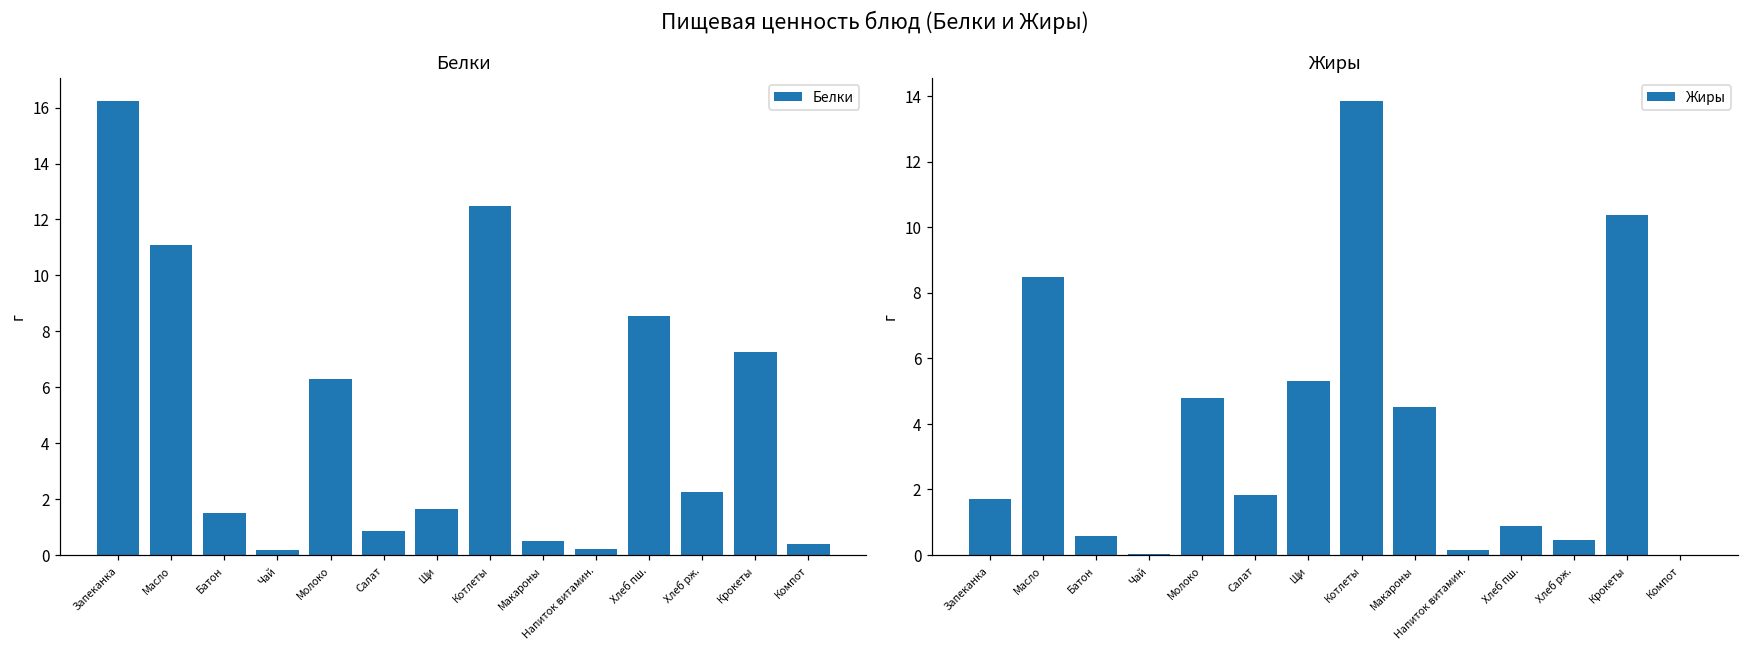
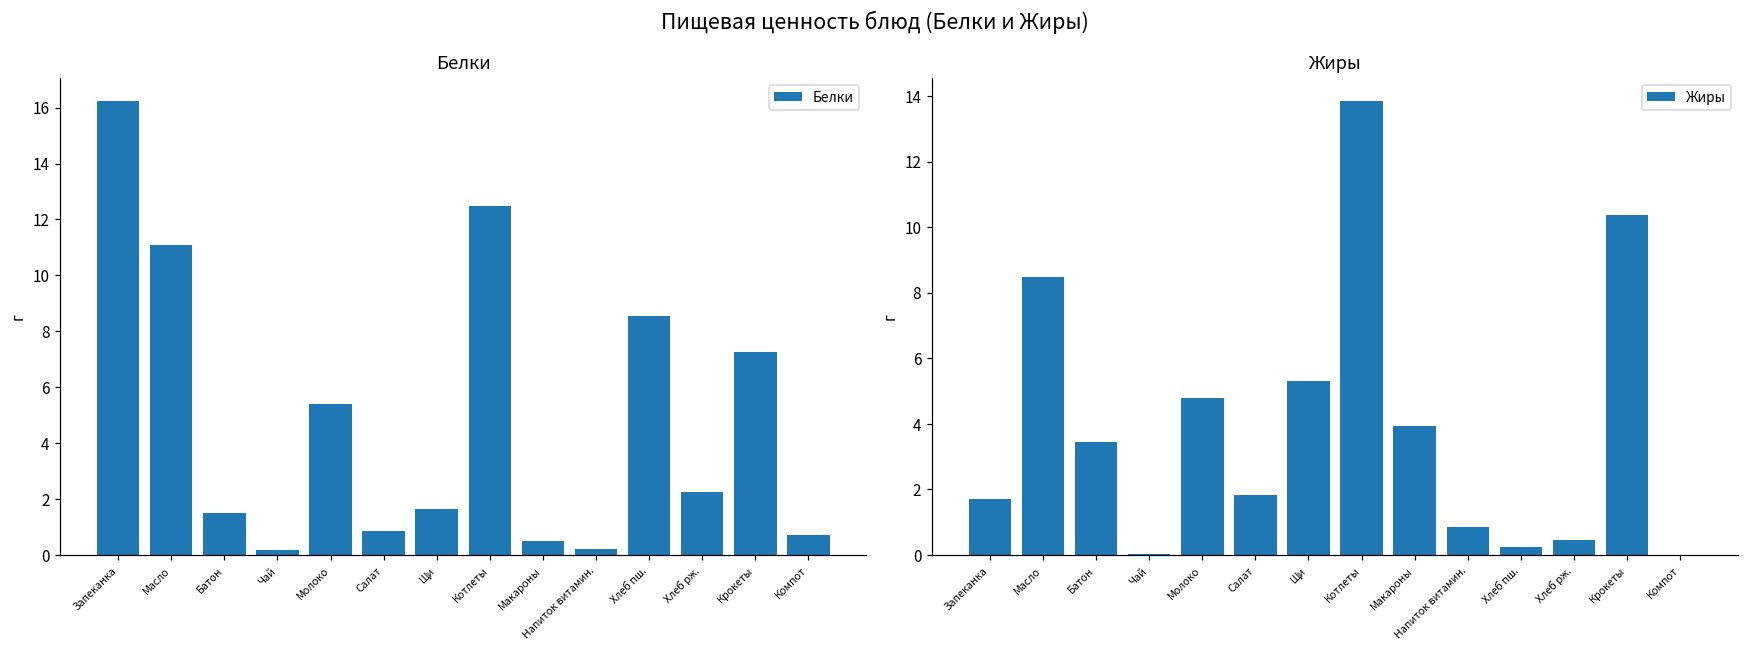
  {
    "Белки": {
      "Запеканка": 16.3,
      "Масло": 11.1,
      "Батон": 1.5,
      "Чай": 0.2,
-     "Молоко": 6.3,
+     "Молоко": 5.4,
      "Салат": 0.9,
      "Щи": 1.6,
      "Котлеты": 12.5,
      "Макароны": 0.5,
      "Напиток витамин.": 0.2,
      "Хлеб пш.": 8.6,
      "Хлеб рж.": 2.2,
      "Крокеты": 7.3,
-     "Компот": 0.4
+     "Компот": 0.7
    },
    "Жиры": {
      "Запеканка": 1.7,
      "Масло": 8.5,
-     "Батон": 0.6,
+     "Батон": 3.4,
      "Молоко": 4.8,
      "Салат": 1.8,
      "Щи": 5.3,
      "Котлеты": 13.9,
-     "Макароны": 4.5,
-     "Напиток витамин.": 0.2,
-     "Хлеб пш.": 0.9,
+     "Макароны": 3.9,
+     "Напиток витамин.": 0.9,
+     "Хлеб пш.": 0.2,
      "Хлеб рж.": 0.4,
      "Крокеты": 10.4,
      "Компот": 0.0
    }
  }
